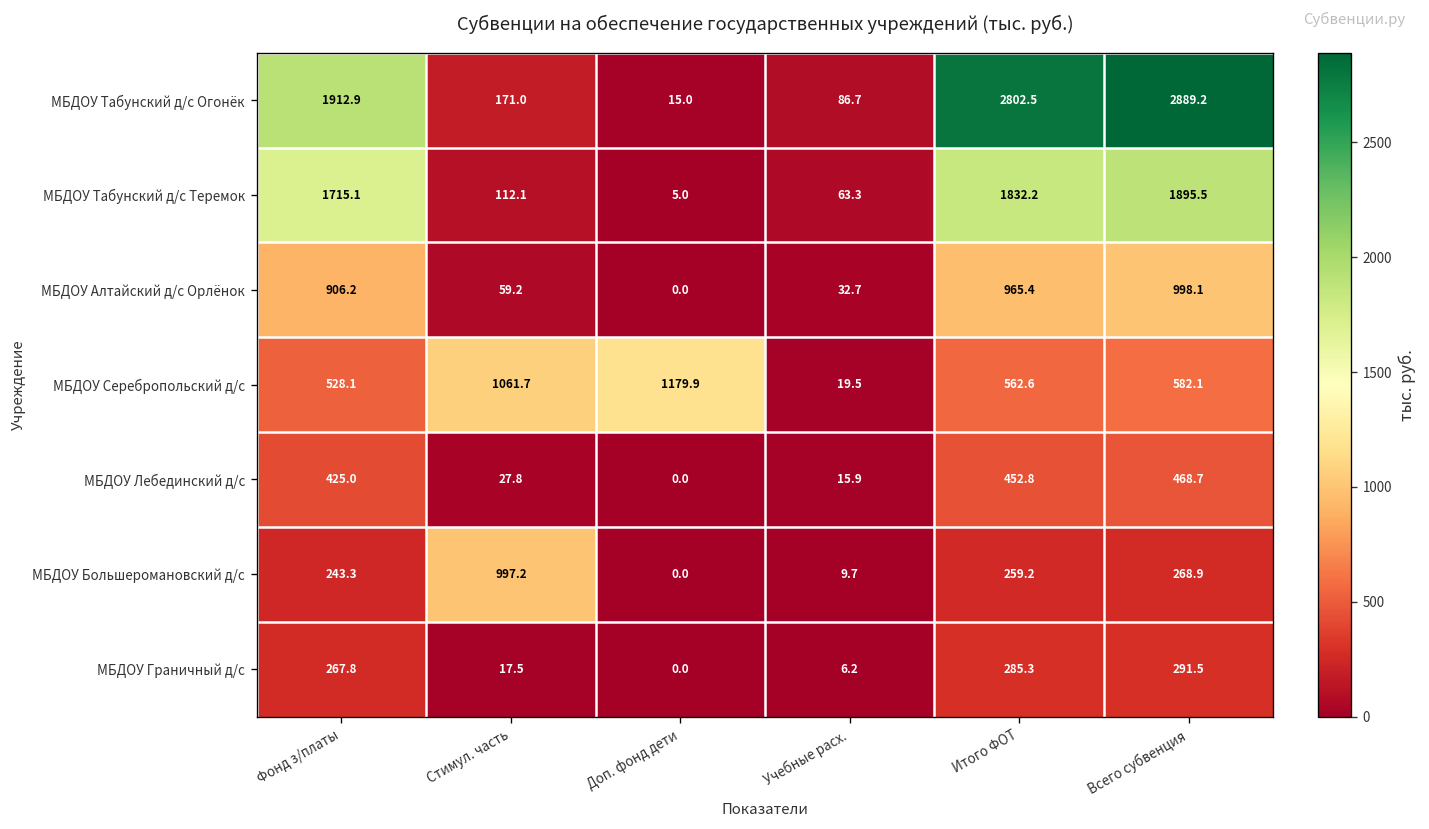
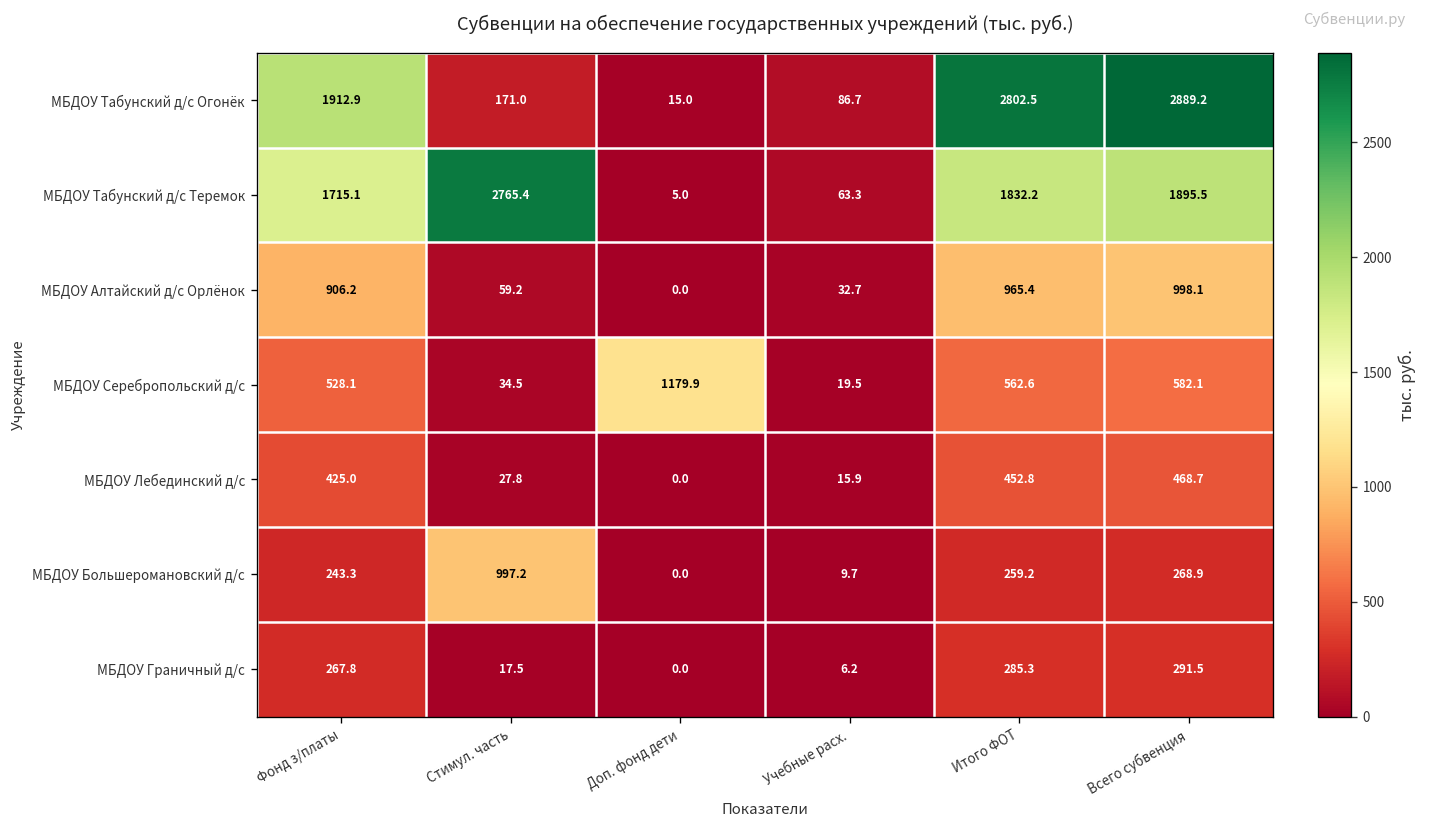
  {
    "МБДОУ Табунский д/с Огонёк": {
      "Фонд з/платы": 1912.9,
      "Стимул. часть": 171.0,
      "Доп. фонд дети": 15.0,
      "Учебные расх.": 86.7,
      "Итого ФОТ": 2802.5,
      "Всего субвенция": 2889.2
    },
    "МБДОУ Табунский д/с Теремок": {
      "Фонд з/платы": 1715.1,
-     "Стимул. часть": 112.1,
+     "Стимул. часть": 2765.4,
      "Доп. фонд дети": 5.0,
      "Учебные расх.": 63.3,
      "Итого ФОТ": 1832.2,
      "Всего субвенция": 1895.5
    },
    "МБДОУ Алтайский д/с Орлёнок": {
      "Фонд з/платы": 906.2,
      "Стимул. часть": 59.2,
      "Доп. фонд дети": 0.0,
      "Учебные расх.": 32.7,
      "Итого ФОТ": 965.4,
      "Всего субвенция": 998.1
    },
    "МБДОУ Серебропольский д/с": {
      "Фонд з/платы": 528.1,
-     "Стимул. часть": 1061.7,
+     "Стимул. часть": 34.5,
      "Доп. фонд дети": 1179.9,
      "Учебные расх.": 19.5,
      "Итого ФОТ": 562.6,
      "Всего субвенция": 582.1
    },
    "МБДОУ Лебединский д/с": {
      "Фонд з/платы": 425.0,
      "Стимул. часть": 27.8,
      "Доп. фонд дети": 0.0,
      "Учебные расх.": 15.9,
      "Итого ФОТ": 452.8,
      "Всего субвенция": 468.7
    },
    "МБДОУ Большеромановский д/с": {
      "Фонд з/платы": 243.3,
      "Стимул. часть": 997.2,
      "Доп. фонд дети": 0.0,
      "Учебные расх.": 9.7,
      "Итого ФОТ": 259.2,
      "Всего субвенция": 268.9
    },
    "МБДОУ Граничный д/с": {
      "Фонд з/платы": 267.8,
      "Стимул. часть": 17.5,
      "Доп. фонд дети": 0.0,
      "Учебные расх.": 6.2,
      "Итого ФОТ": 285.3,
      "Всего субвенция": 291.5
    }
  }
